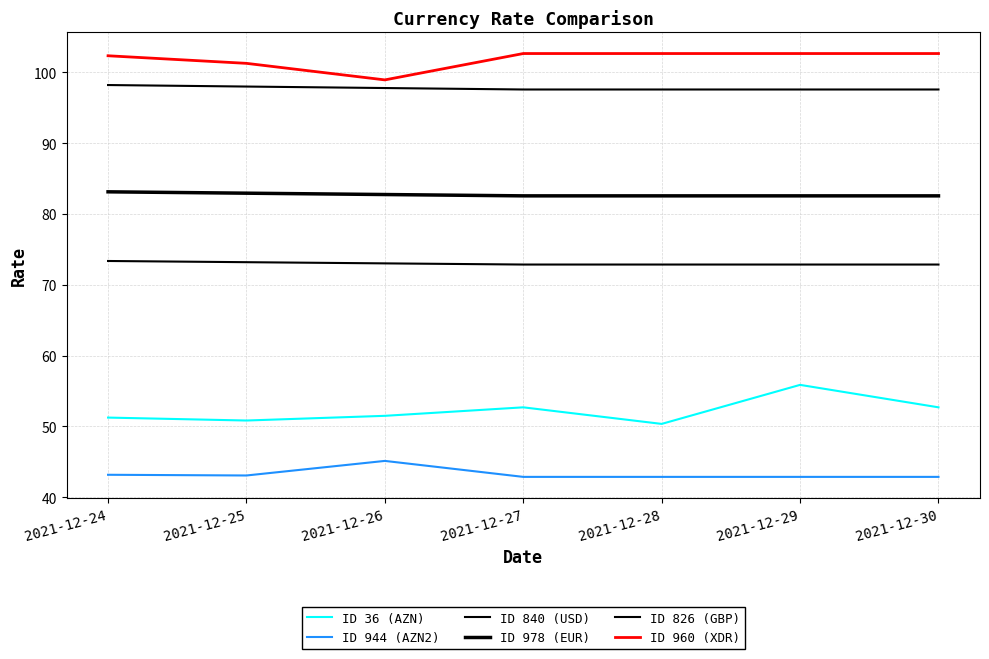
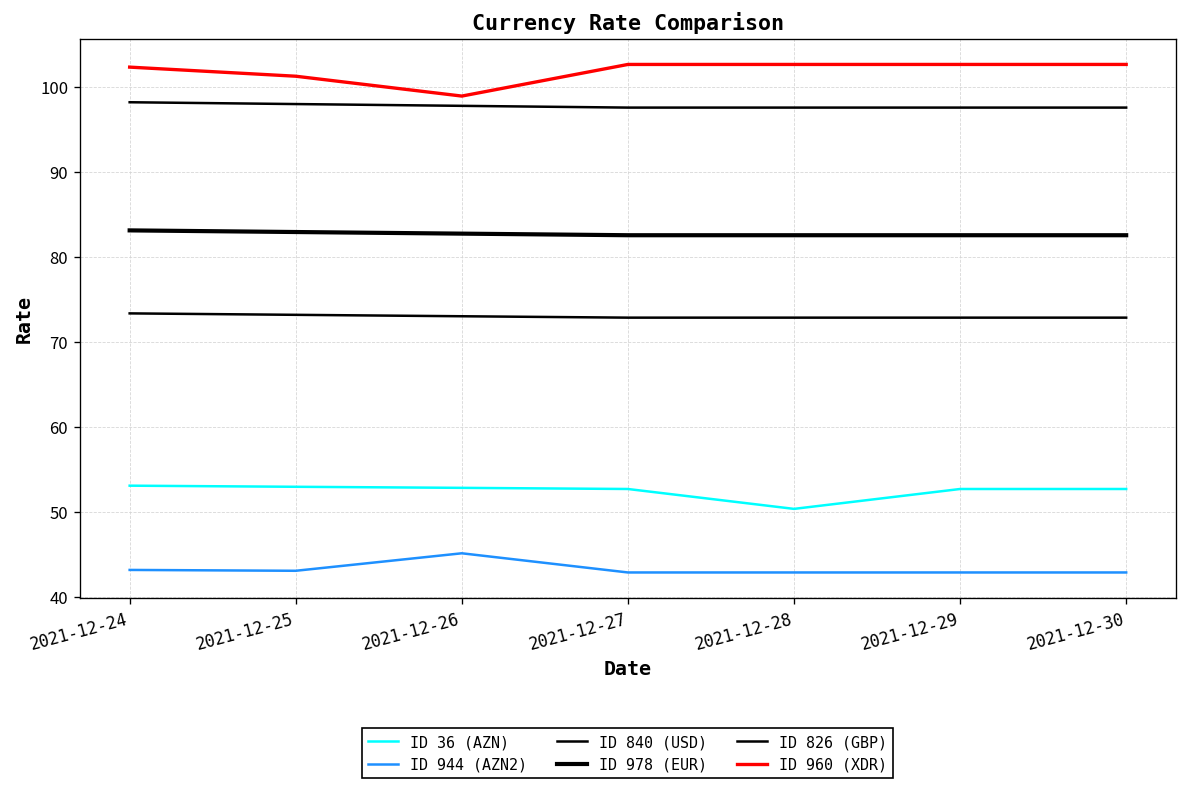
  {
    "ID 36 (AZN)": {
-     "2021-12-24": 51,
-     "2021-12-25": 51,
-     "2021-12-26": 51,
+     "2021-12-24": 53,
+     "2021-12-25": 53,
+     "2021-12-26": 53,
      "2021-12-27": 53,
      "2021-12-28": 50,
-     "2021-12-29": 56,
+     "2021-12-29": 53,
      "2021-12-30": 53
    },
    "ID 944 (AZN2)": {
      "2021-12-24": 43,
      "2021-12-25": 43,
      "2021-12-26": 45,
      "2021-12-27": 43,
      "2021-12-28": 43,
      "2021-12-29": 43,
      "2021-12-30": 43
    },
    "ID 960 (XDR)": {
      "2021-12-24": 102,
      "2021-12-25": 101,
      "2021-12-26": 99,
      "2021-12-27": 103,
      "2021-12-28": 103,
      "2021-12-29": 103,
      "2021-12-30": 103
    }
  }
